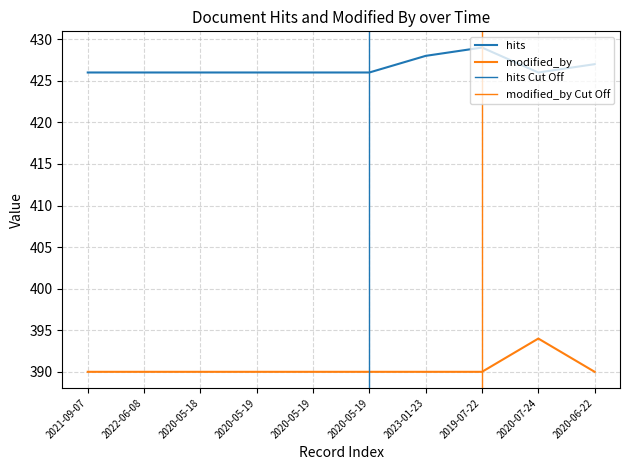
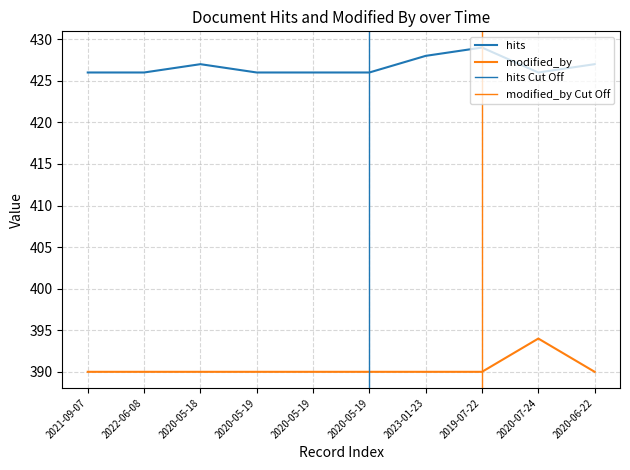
  {
    "hits": {
      "2021-09-07": 426,
      "2022-06-08": 426,
-     "2020-05-18": 426,
+     "2020-05-18": 427,
      "2023-01-23": 428
    },
    "modified_by": {
      "2021-09-07": 390,
      "2022-06-08": 390,
      "2020-05-18": 390,
      "2023-01-23": 390,
      "2019-07-22": 390,
      "2020-07-24": 394,
      "2020-06-22": 390
    }
  }
